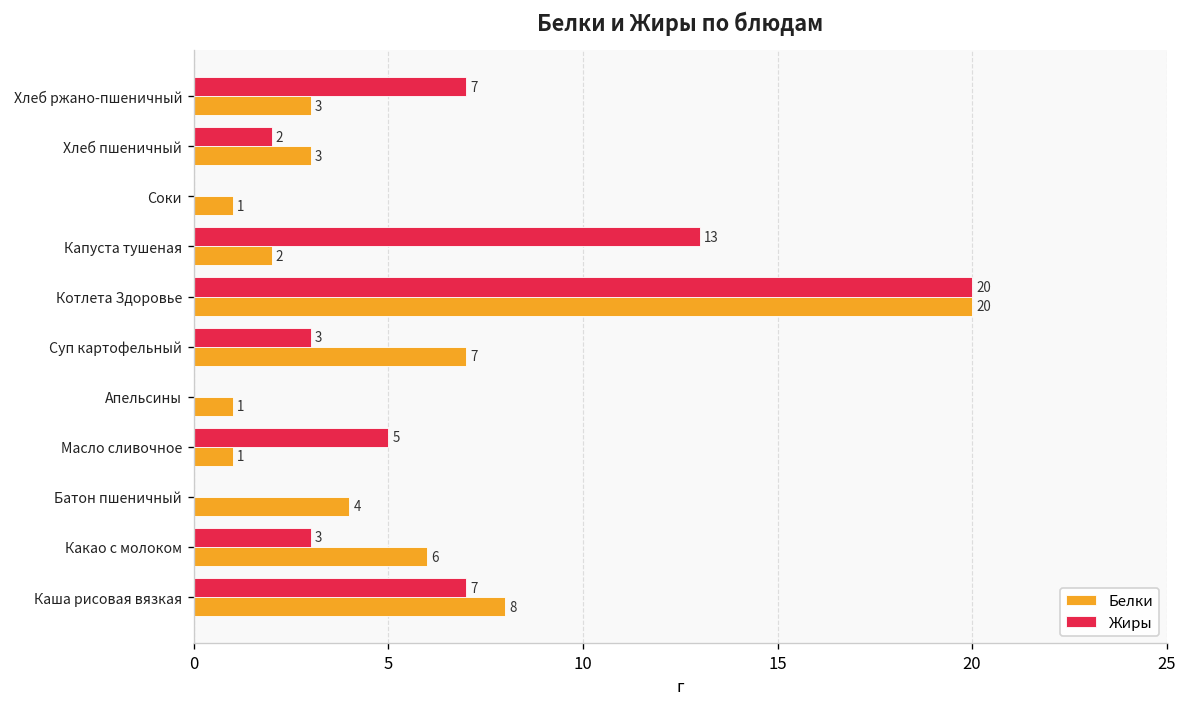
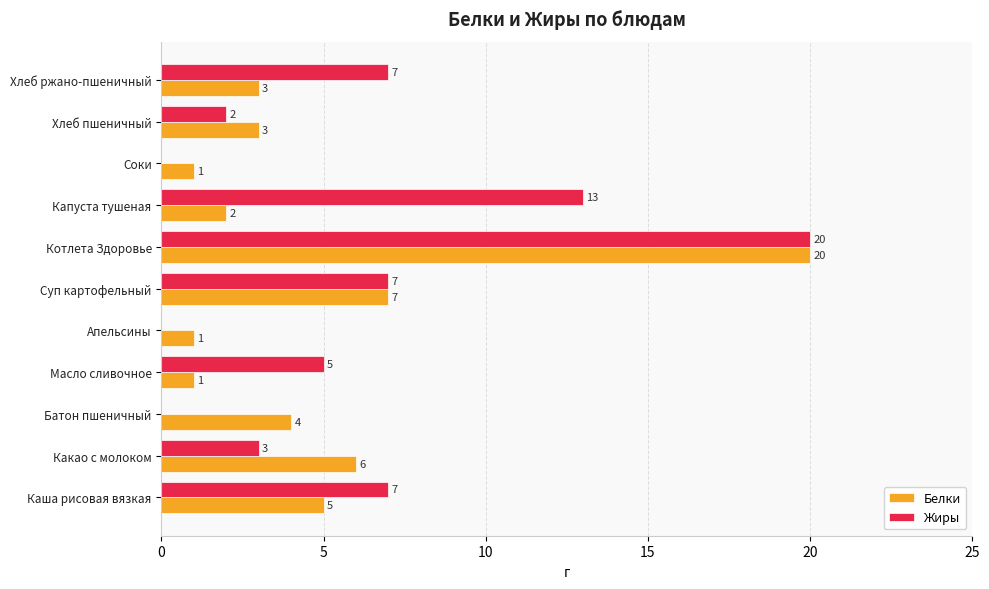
  {
    "Белки": {
      "Хлеб ржано-пшеничный": 3,
      "Хлеб пшеничный": 3,
      "Соки": 1,
      "Капуста тушеная": 2,
      "Котлета Здоровье": 20,
      "Суп картофельный": 7,
      "Апельсины": 1,
      "Масло сливочное": 1,
      "Батон пшеничный": 4,
      "Какао с молоком": 6,
-     "Каша рисовая вязкая": 8
+     "Каша рисовая вязкая": 5
    },
    "Жиры": {
      "Хлеб ржано-пшеничный": 7,
      "Хлеб пшеничный": 2,
      "Капуста тушеная": 13,
      "Котлета Здоровье": 20,
-     "Суп картофельный": 3,
+     "Суп картофельный": 7,
      "Масло сливочное": 5,
      "Какао с молоком": 3,
      "Каша рисовая вязкая": 7
    }
  }
